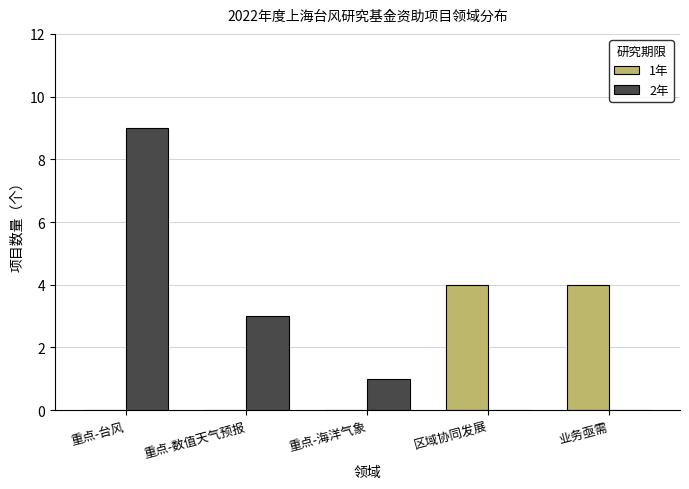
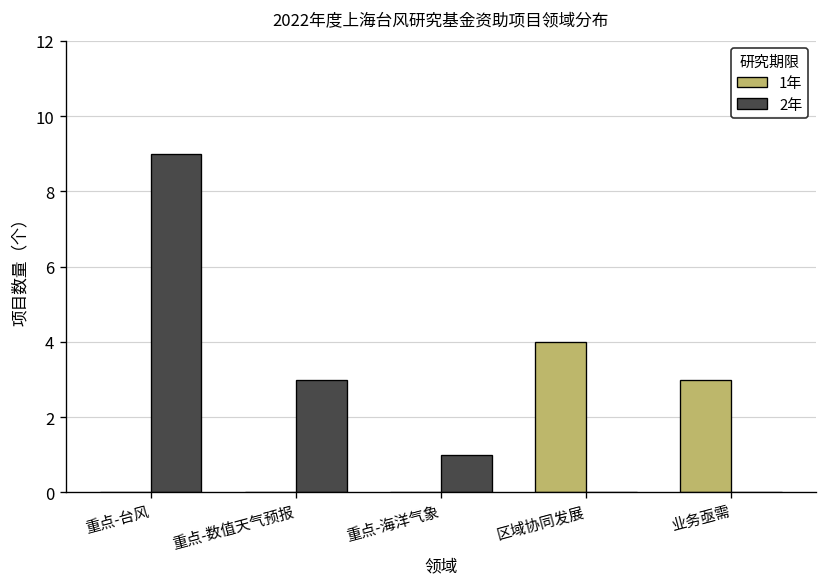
  {
    "1年": {
      "重点-台风": 0,
      "重点-数值天气预报": 0,
      "重点-海洋气象": 0,
      "区域协同发展": 4,
-     "业务亟需": 4
+     "业务亟需": 3
    },
    "2年": {
      "重点-台风": 9,
      "重点-数值天气预报": 3,
      "重点-海洋气象": 1,
      "区域协同发展": 0,
      "业务亟需": 0
    }
  }
